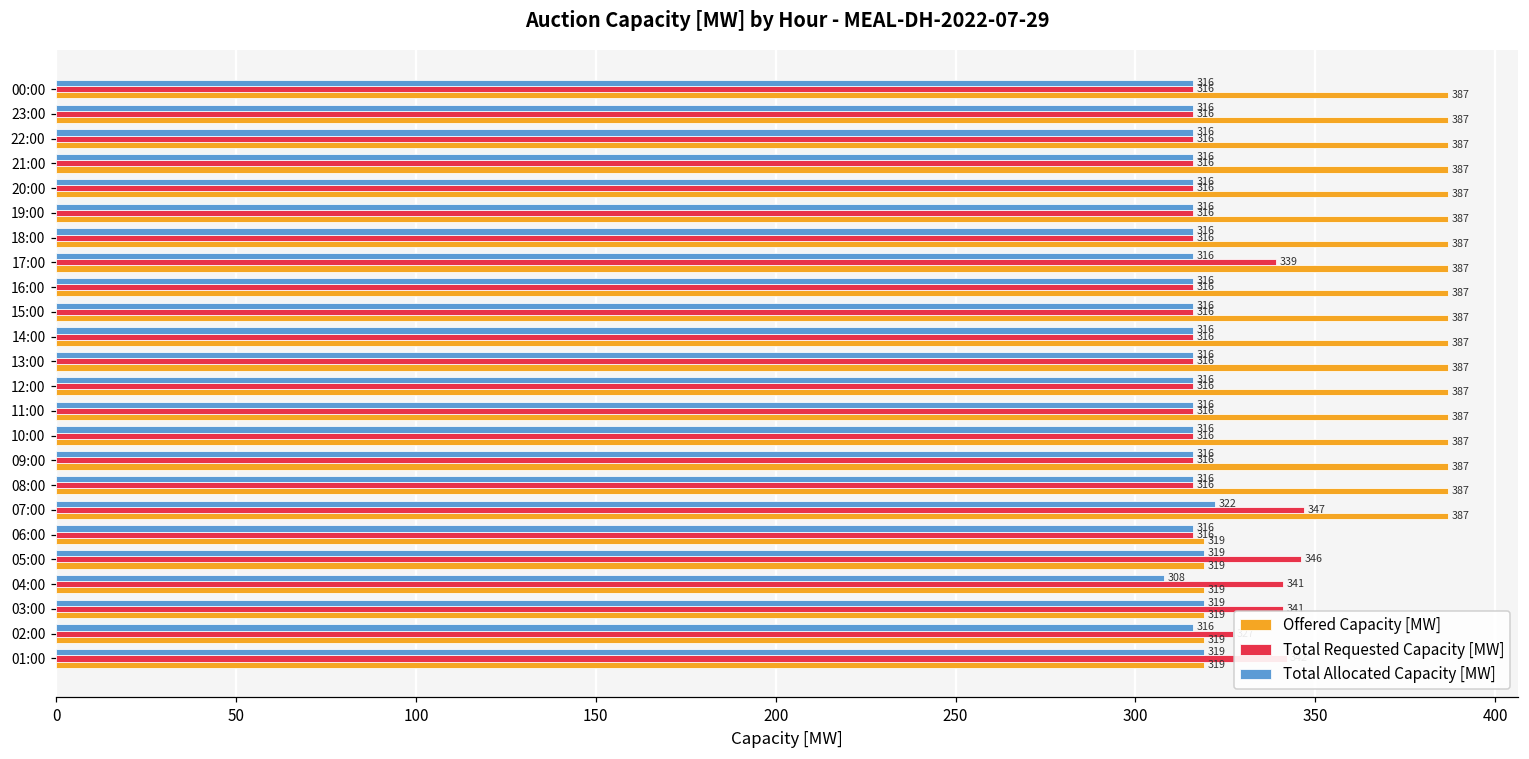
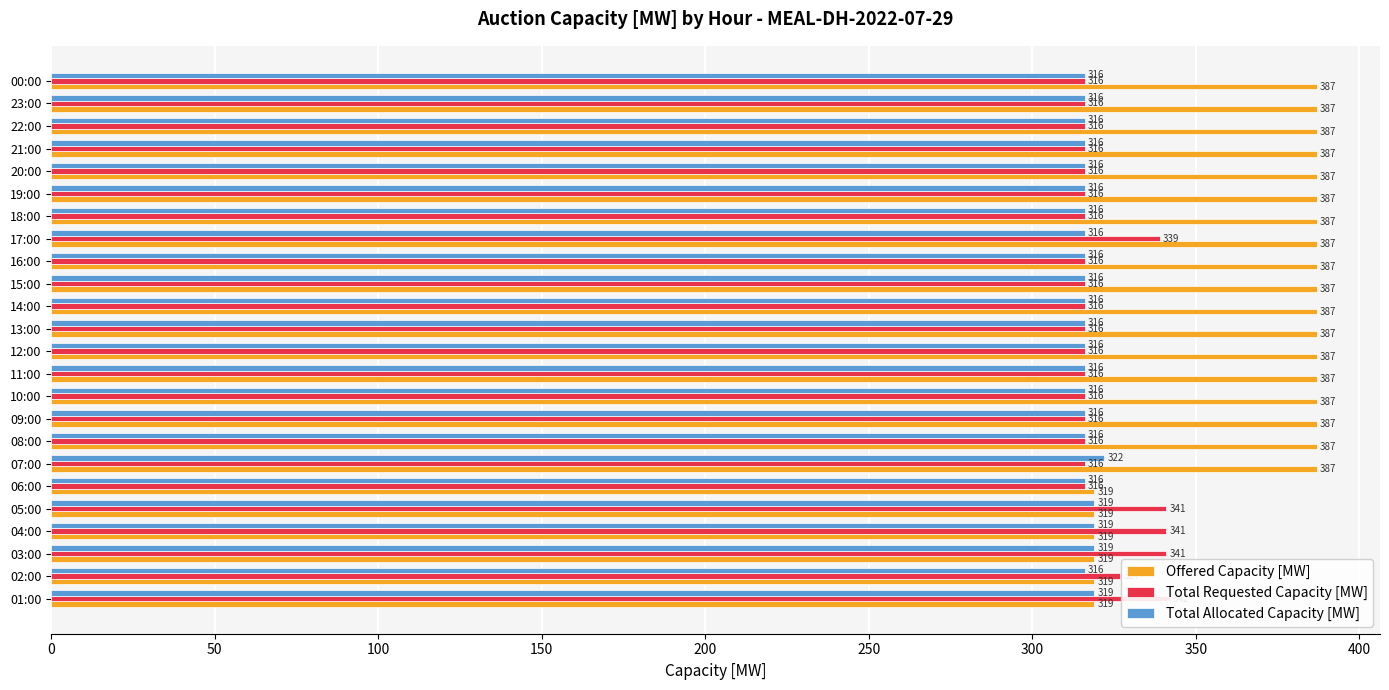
  {
    "Offered Capacity [MW]": {
      "00:00": 387,
      "23:00": 387,
      "22:00": 387,
      "21:00": 387,
      "20:00": 387,
      "19:00": 387,
      "18:00": 387,
      "17:00": 387,
      "16:00": 387,
      "15:00": 387,
      "14:00": 387,
      "13:00": 387,
      "12:00": 387,
      "11:00": 387,
      "10:00": 387,
      "09:00": 387,
      "08:00": 387,
      "07:00": 387,
      "05:00": 319,
      "04:00": 319,
      "03:00": 319,
      "02:00": 319,
      "01:00": 319
    },
    "Total Requested Capacity [MW]": {
      "17:00": 339,
-     "07:00": 347,
-     "05:00": 346,
+     "07:00": 316,
+     "05:00": 341,
      "04:00": 341,
      "03:00": 341
    },
    "Total Allocated Capacity [MW]": {
      "17:00": 316,
      "07:00": 322,
      "05:00": 319,
-     "04:00": 308,
+     "04:00": 319,
      "03:00": 319,
      "02:00": 316,
      "01:00": 319
    }
  }
